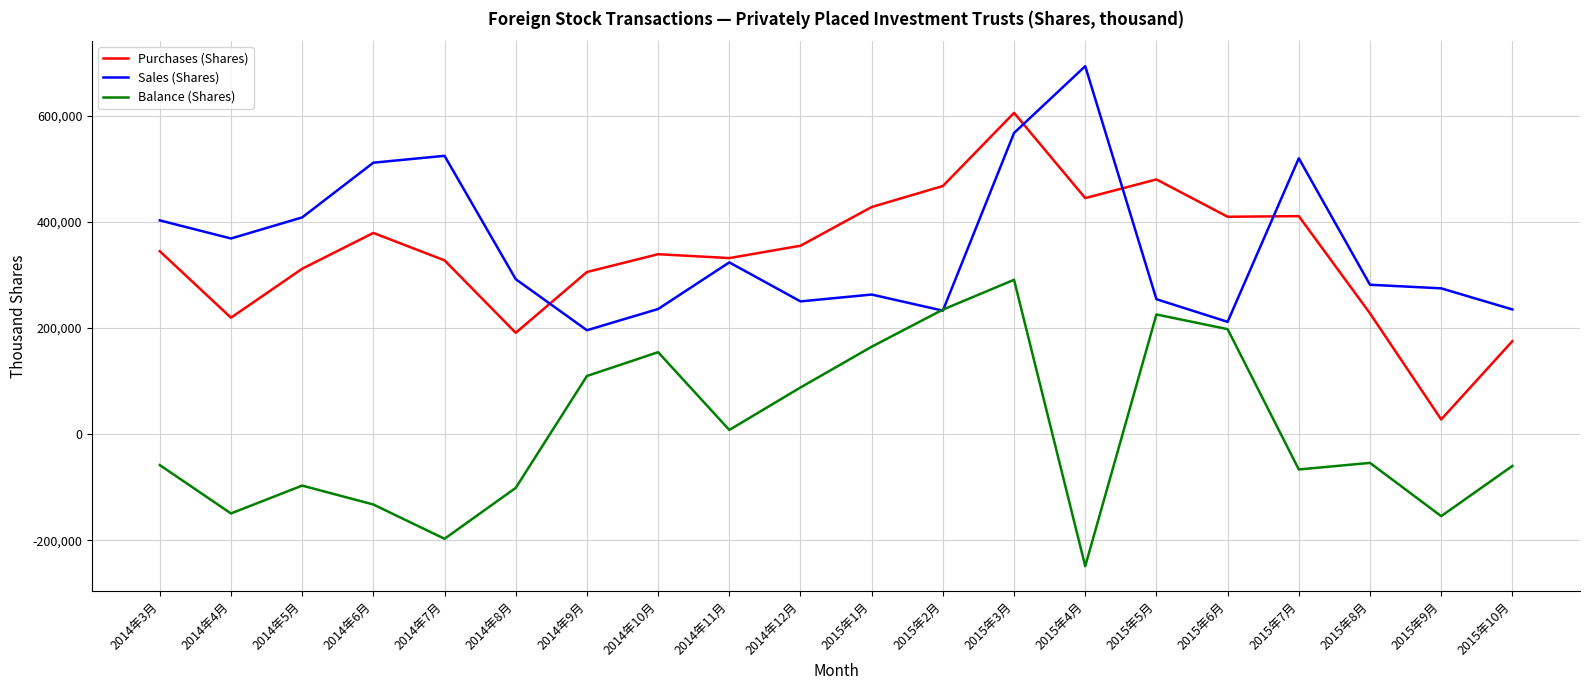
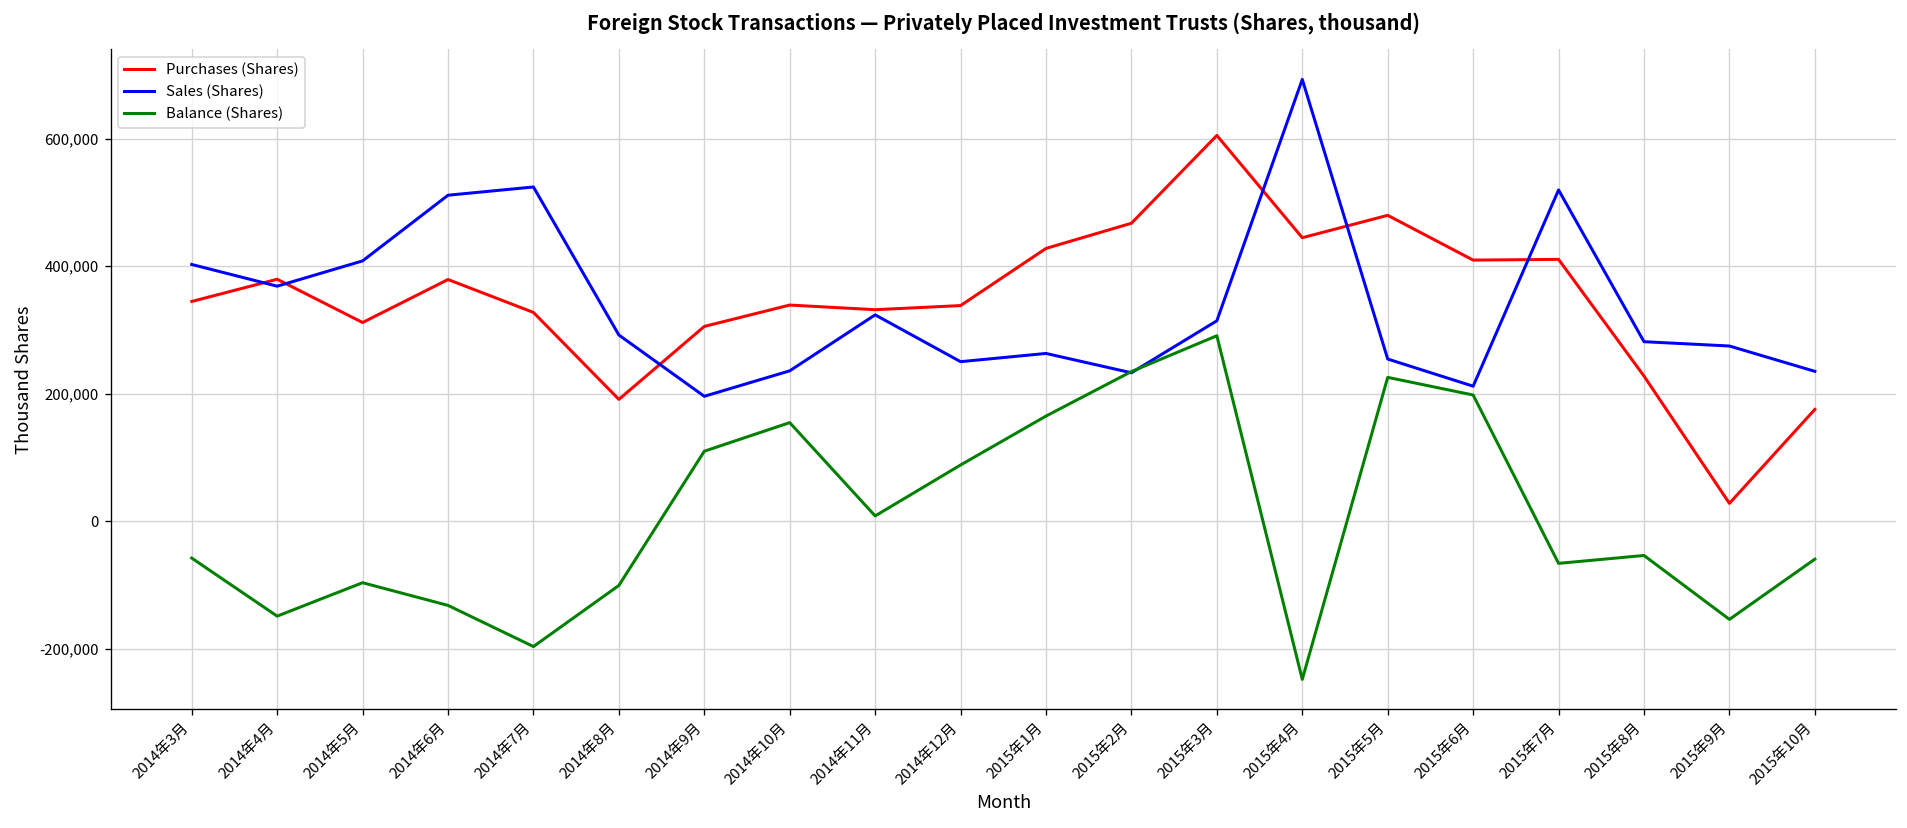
  {
    "Purchases (Shares)": {
      "2014年3月": "340,000",
-     "2014年4月": "220,000",
+     "2014年4月": "380,000",
      "2014年5月": "310,000",
      "2014年6月": "380,000",
      "2014年7月": "330,000",
      "2014年8月": "190,000",
      "2014年9月": "310,000",
      "2014年10月": "340,000",
      "2014年11月": "330,000",
-     "2014年12月": "350,000",
+     "2014年12月": "340,000",
      "2015年1月": "430,000",
      "2015年2月": "470,000",
      "2015年3月": "610,000",
      "2015年4月": "440,000",
      "2015年5月": "480,000",
      "2015年6月": "410,000",
      "2015年7月": "410,000",
      "2015年8月": "230,000",
      "2015年9月": "30,000",
      "2015年10月": "180,000"
    },
    "Sales (Shares)": {
      "2014年3月": "400,000",
      "2014年4月": "370,000",
      "2014年5月": "410,000",
      "2014年6月": "510,000",
      "2014年7月": "520,000",
      "2014年8月": "290,000",
      "2014年9月": "200,000",
      "2014年10月": "240,000",
      "2014年11月": "320,000",
      "2014年12月": "250,000",
      "2015年1月": "260,000",
-     "2015年3月": "570,000",
+     "2015年3月": "310,000",
      "2015年4月": "690,000",
      "2015年5月": "250,000",
      "2015年6月": "210,000",
      "2015年7月": "520,000",
      "2015年8月": "280,000",
      "2015年9月": "270,000",
      "2015年10月": "230,000"
    },
    "Balance (Shares)": {
      "2014年3月": "-60,000",
      "2014年4月": "-150,000",
      "2014年5月": "-100,000",
      "2014年6月": "-130,000",
      "2014年7月": "-200,000",
      "2014年8月": "-100,000",
      "2014年9月": "110,000",
      "2014年10月": "150,000",
      "2014年11月": "10,000",
      "2014年12月": "90,000",
      "2015年1月": "160,000",
      "2015年3月": "290,000",
      "2015年4月": "-250,000",
      "2015年5月": "230,000",
      "2015年6月": "200,000",
      "2015年7月": "-70,000",
      "2015年8月": "-50,000",
      "2015年9月": "-150,000",
      "2015年10月": "-60,000"
    }
  }
